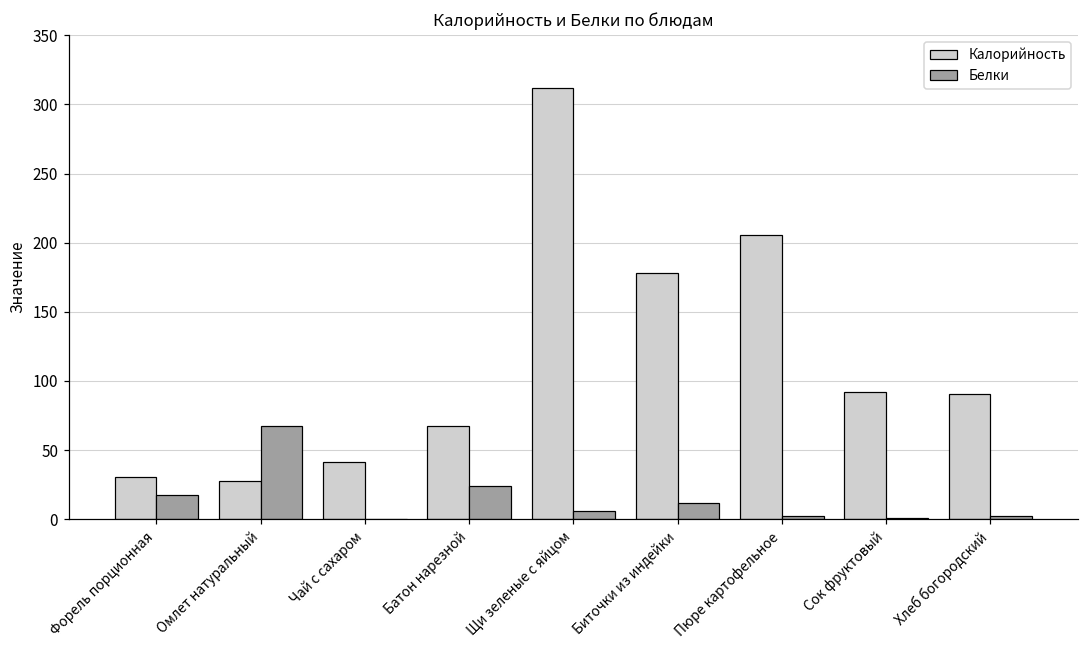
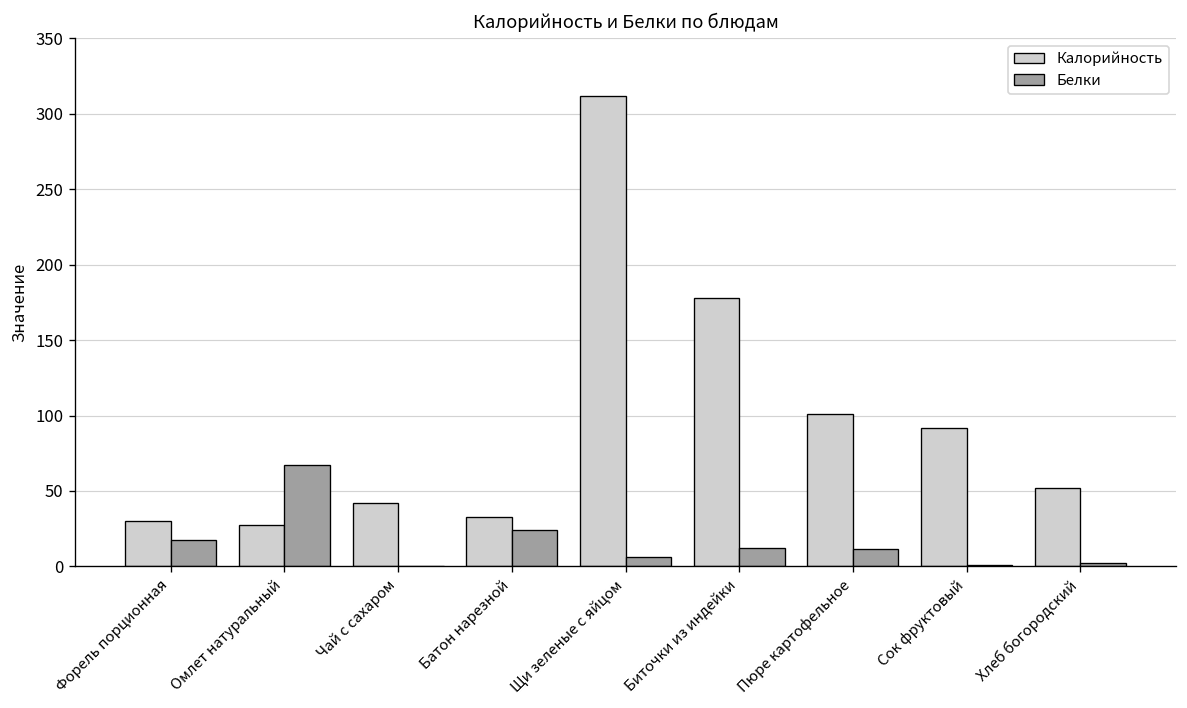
  {
    "Калорийность": {
      "Форель порционная": 30,
      "Омлет натуральный": 28,
      "Чай с сахаром": 42,
-     "Батон нарезной": 68,
+     "Батон нарезной": 33,
      "Щи зеленые с яйцом": 312,
      "Биточки из индейки": 178,
-     "Пюре картофельное": 206,
+     "Пюре картофельное": 101,
      "Сок фруктовый": 92,
-     "Хлеб богородский": 91
+     "Хлеб богородский": 52
    },
    "Белки": {
      "Форель порционная": 18,
      "Омлет натуральный": 67,
      "Батон нарезной": 24,
      "Щи зеленые с яйцом": 6,
      "Биточки из индейки": 12,
-     "Пюре картофельное": 2,
+     "Пюре картофельное": 11,
      "Хлеб богородский": 2
    }
  }
